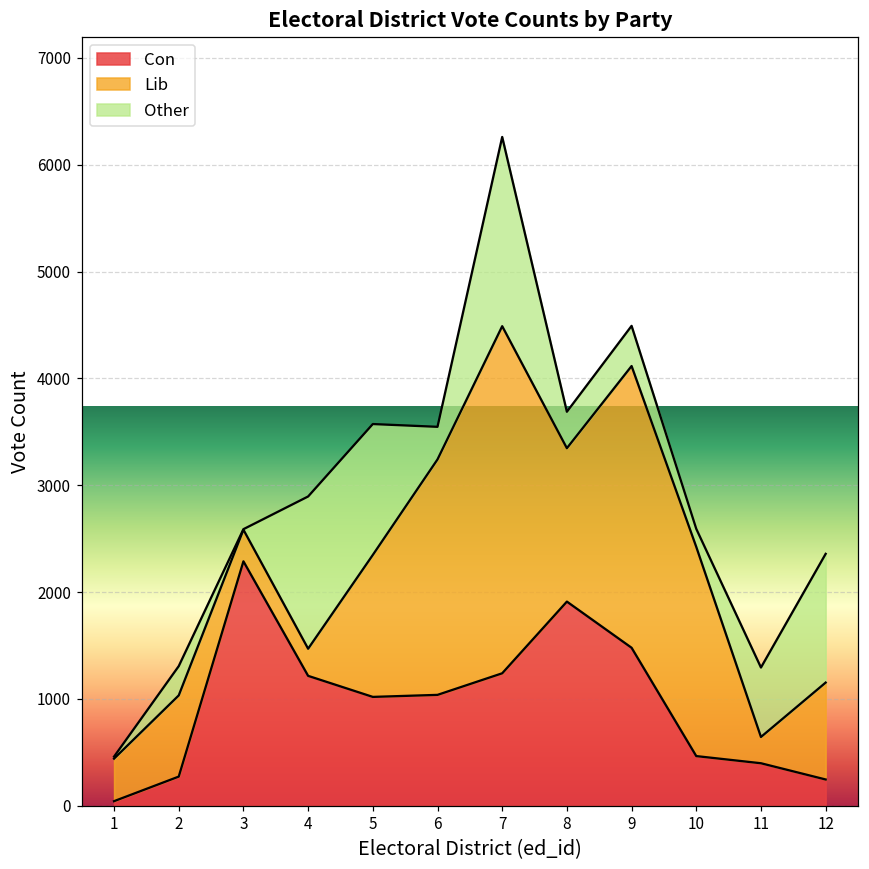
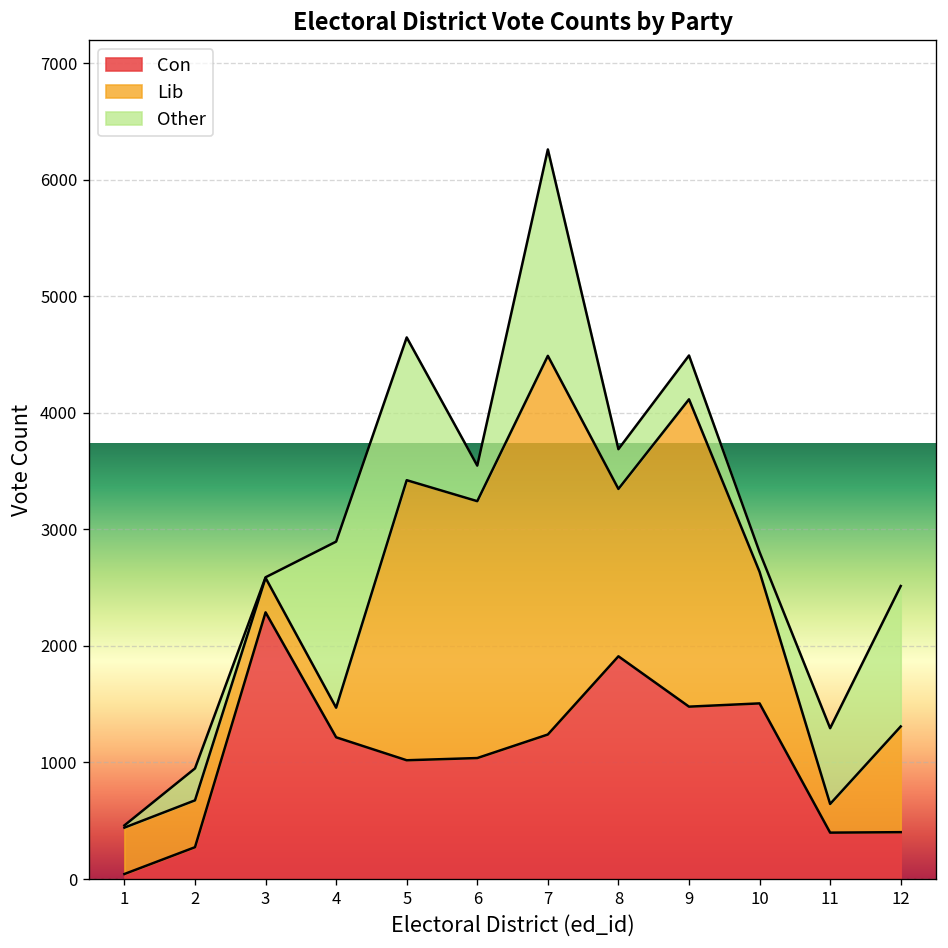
  {
    "Con": {
      "1": 0,
      "2": 300,
      "3": 2300,
      "4": 1200,
      "5": 1000,
      "6": 1000,
      "7": 1200,
      "8": 1900,
      "9": 1500,
-     "10": 500,
+     "10": 1500,
      "11": 400,
-     "12": 200
+     "12": 400
    },
    "Lib": {
-     "2": 800,
+     "2": 400,
      "4": 300,
-     "5": 1300,
+     "5": 2400,
      "6": 2200,
      "7": 3200,
      "8": 1400,
      "9": 2600,
-     "10": 2000,
+     "10": 1100,
      "11": 200,
      "12": 900
    },
    "Other": {
      "2": 300,
      "4": 1400,
      "5": 1200,
      "6": 300,
      "7": 1800,
      "8": 300,
      "9": 400,
      "10": 200,
      "11": 700,
      "12": 1200
    }
  }
